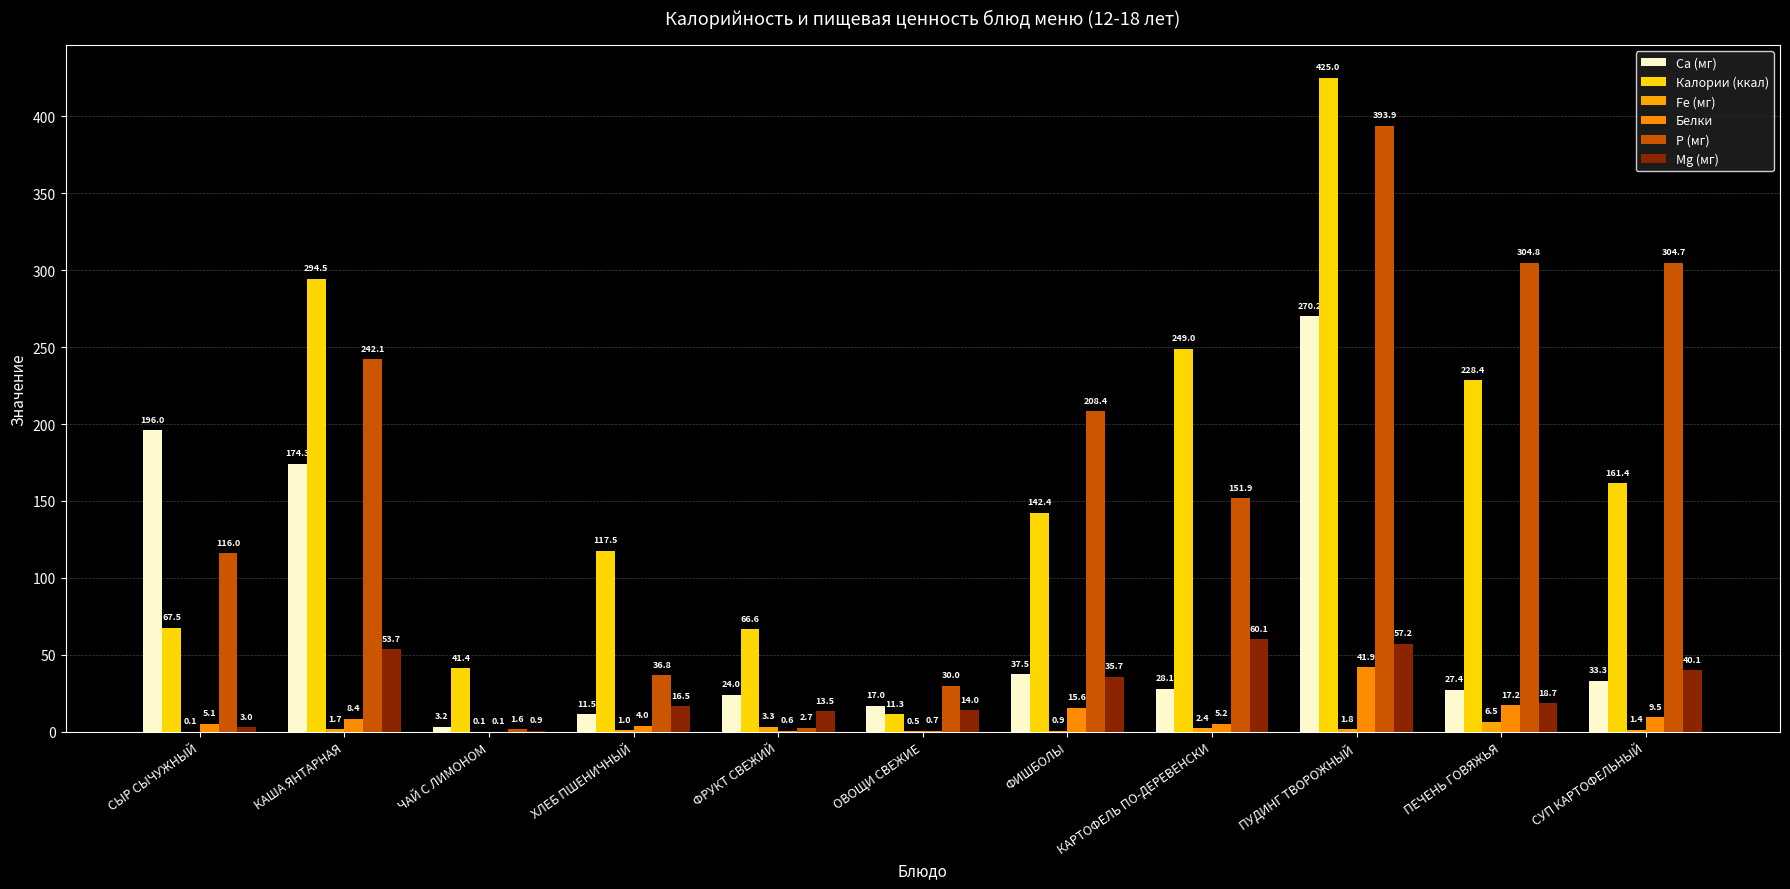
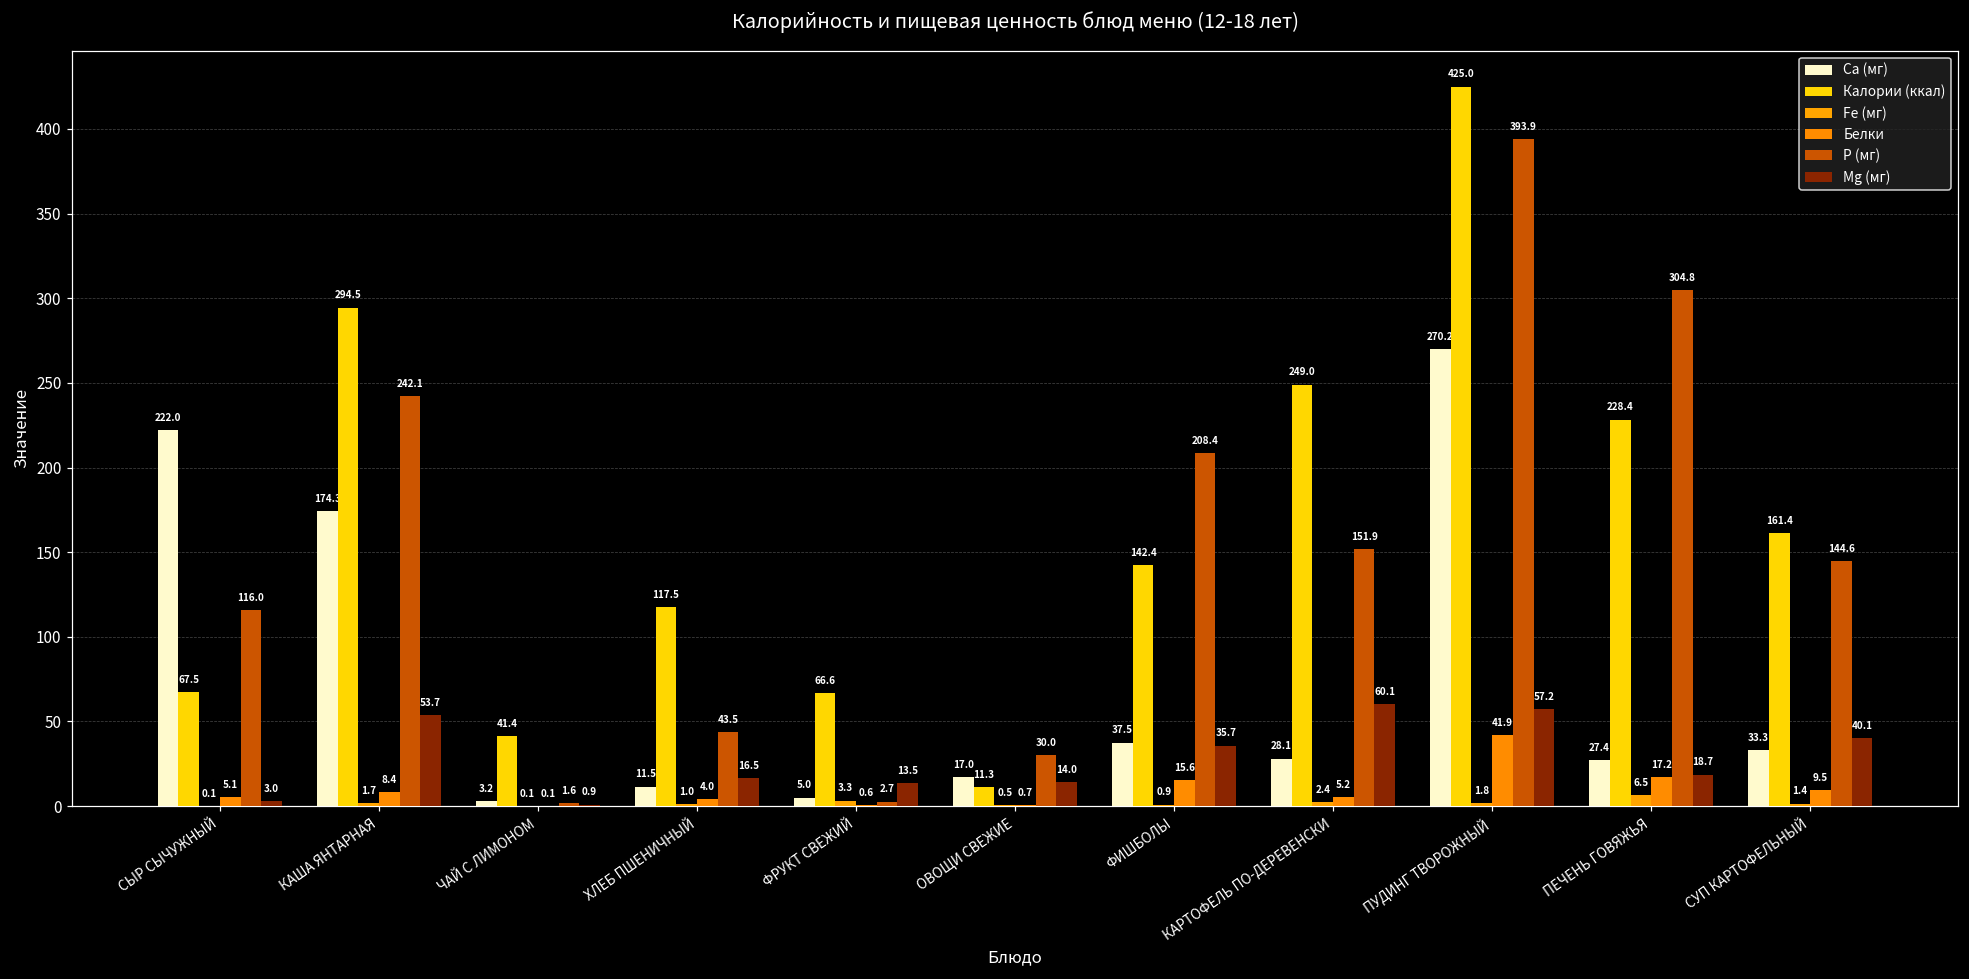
  {
    "Ca (мг)": {
-     "СЫР СЫЧУЖНЫЙ": 196.0,
+     "СЫР СЫЧУЖНЫЙ": 222.0,
      "КАША ЯНТАРНАЯ": 174.3,
      "ЧАЙ С ЛИМОНОМ": 3.2,
      "ХЛЕБ ПШЕНИЧНЫЙ": 11.5,
-     "ФРУКТ СВЕЖИЙ": 24.0,
+     "ФРУКТ СВЕЖИЙ": 5.0,
      "ОВОЩИ СВЕЖИЕ": 17.0,
      "ФИШБОЛЫ": 37.5,
      "КАРТОФЕЛЬ ПО-ДЕРЕВЕНСКИ": 28.1,
      "ПУДИНГ ТВОРОЖНЫЙ": 270.2,
      "ПЕЧЕНЬ ГОВЯЖЬЯ": 27.4,
      "СУП КАРТОФЕЛЬНЫЙ": 33.3
    },
    "P (мг)": {
      "СЫР СЫЧУЖНЫЙ": 116.0,
      "КАША ЯНТАРНАЯ": 242.1,
      "ЧАЙ С ЛИМОНОМ": 1.6,
-     "ХЛЕБ ПШЕНИЧНЫЙ": 36.8,
+     "ХЛЕБ ПШЕНИЧНЫЙ": 43.5,
      "ФРУКТ СВЕЖИЙ": 2.7,
      "ОВОЩИ СВЕЖИЕ": 30.0,
      "ФИШБОЛЫ": 208.4,
      "КАРТОФЕЛЬ ПО-ДЕРЕВЕНСКИ": 151.9,
      "ПУДИНГ ТВОРОЖНЫЙ": 393.9,
      "ПЕЧЕНЬ ГОВЯЖЬЯ": 304.8,
-     "СУП КАРТОФЕЛЬНЫЙ": 304.7
+     "СУП КАРТОФЕЛЬНЫЙ": 144.6
    },
    "Mg (мг)": {
      "СЫР СЫЧУЖНЫЙ": 3.0,
      "КАША ЯНТАРНАЯ": 53.7,
      "ЧАЙ С ЛИМОНОМ": 0.9,
      "ХЛЕБ ПШЕНИЧНЫЙ": 16.5,
      "ФРУКТ СВЕЖИЙ": 13.5,
      "ОВОЩИ СВЕЖИЕ": 14.0,
      "ФИШБОЛЫ": 35.7,
      "КАРТОФЕЛЬ ПО-ДЕРЕВЕНСКИ": 60.1,
      "ПУДИНГ ТВОРОЖНЫЙ": 57.2,
      "ПЕЧЕНЬ ГОВЯЖЬЯ": 18.7,
      "СУП КАРТОФЕЛЬНЫЙ": 40.1
    }
  }
